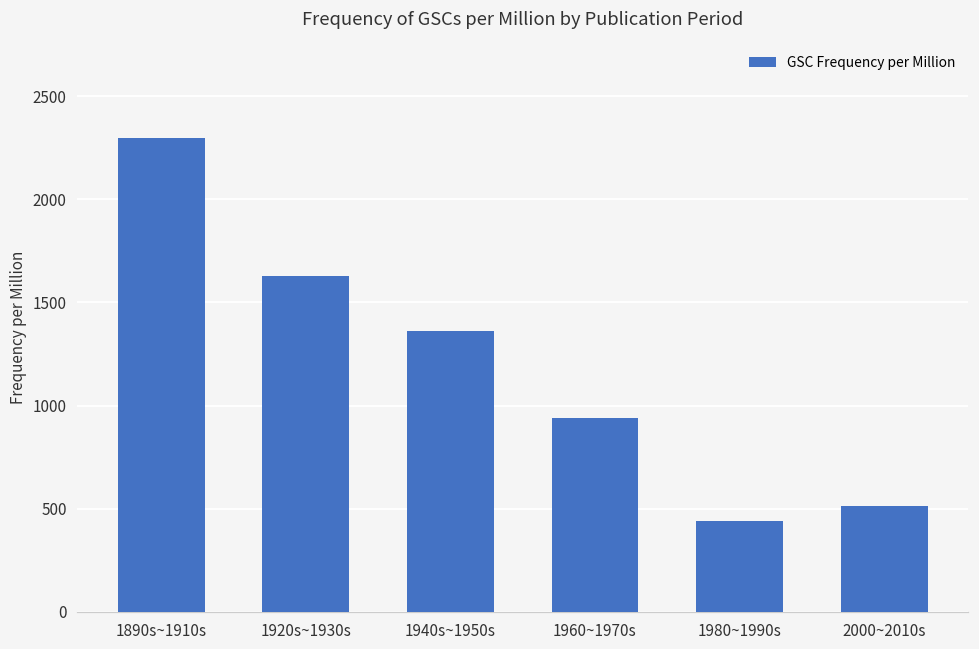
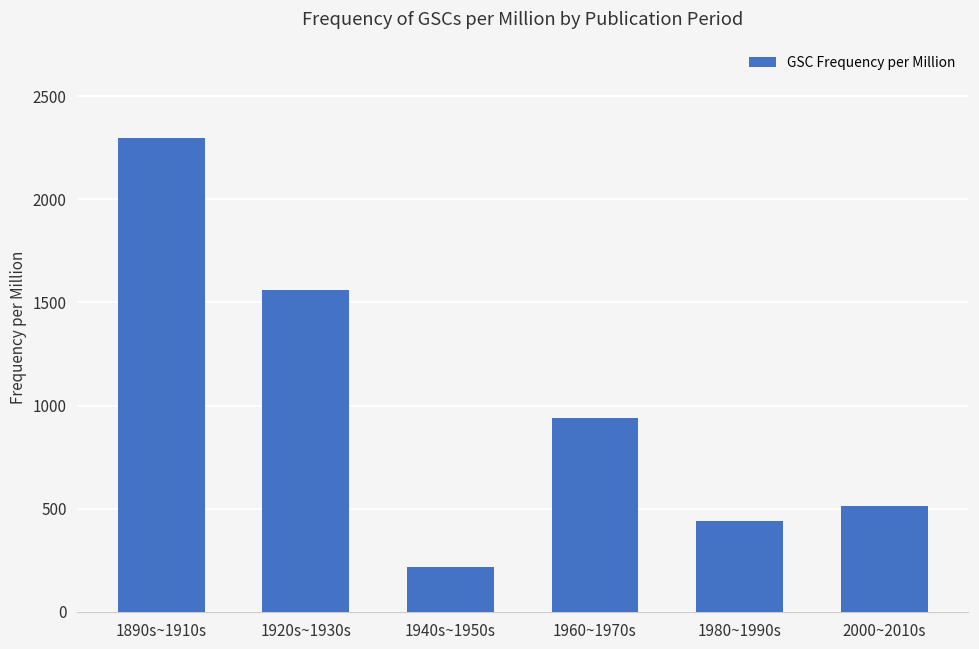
  {
    "1890s~1910s": 2300,
-   "1920s~1930s": 1630,
-   "1940s~1950s": 1360,
+   "1920s~1930s": 1560,
+   "1940s~1950s": 220,
    "1960~1970s": 940,
    "1980~1990s": 440,
    "2000~2010s": 510
  }
